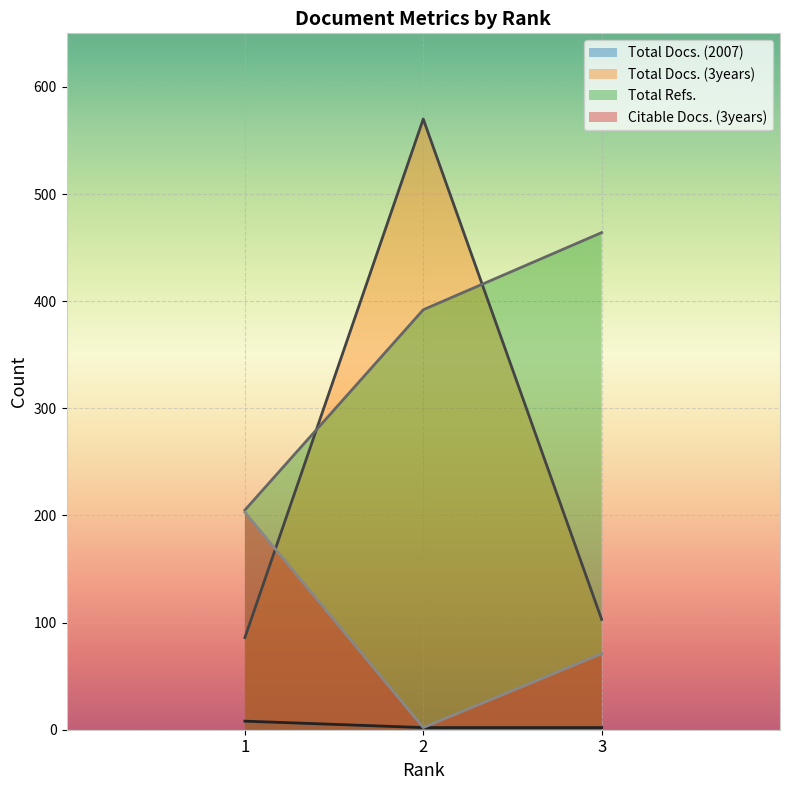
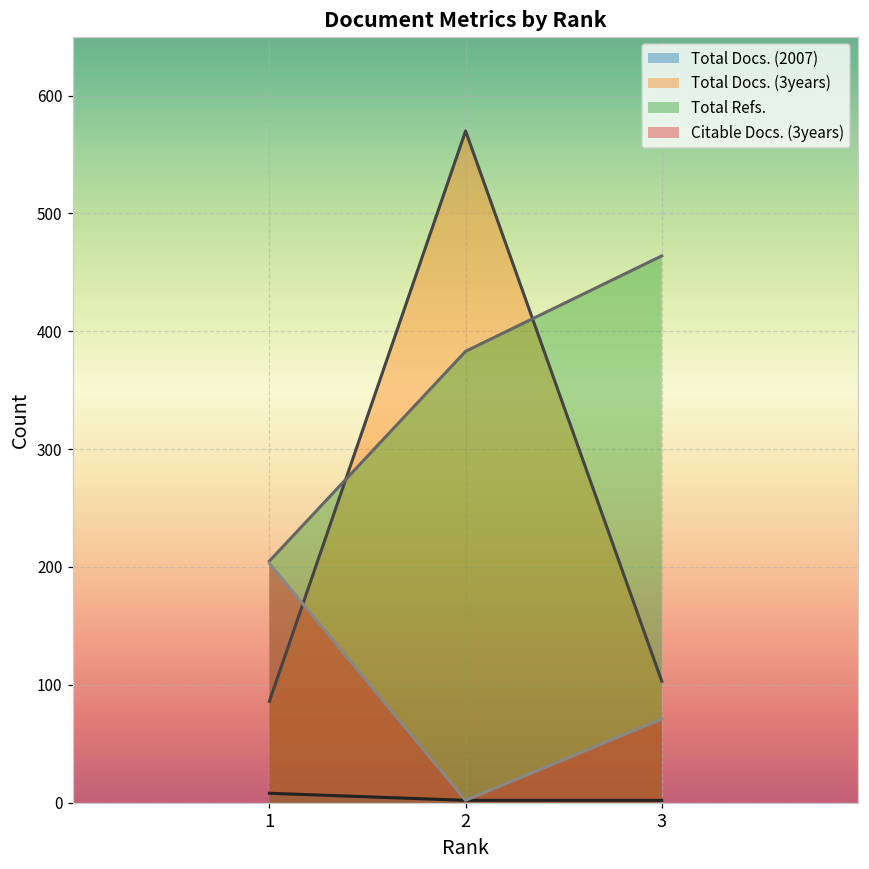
  {
    "Total Docs. (2007)": {
      "1": 8,
      "3": 2
    },
    "Total Refs.": {
-     "2": 392,
+     "2": 383,
      "3": 464
    }
  }
